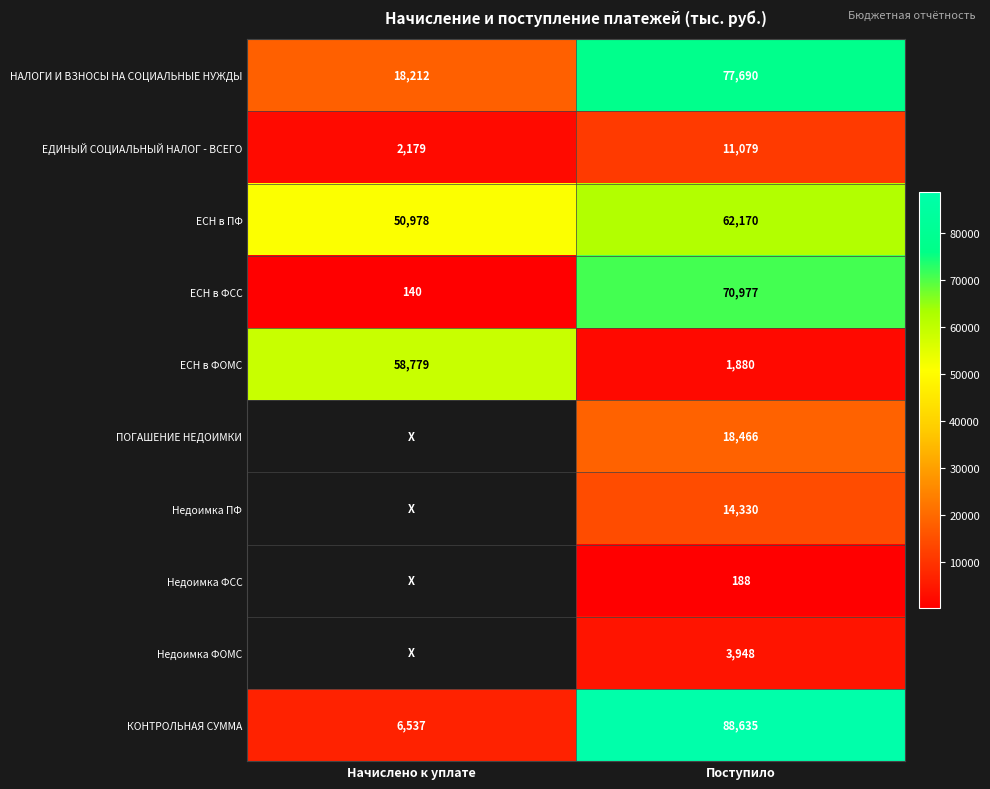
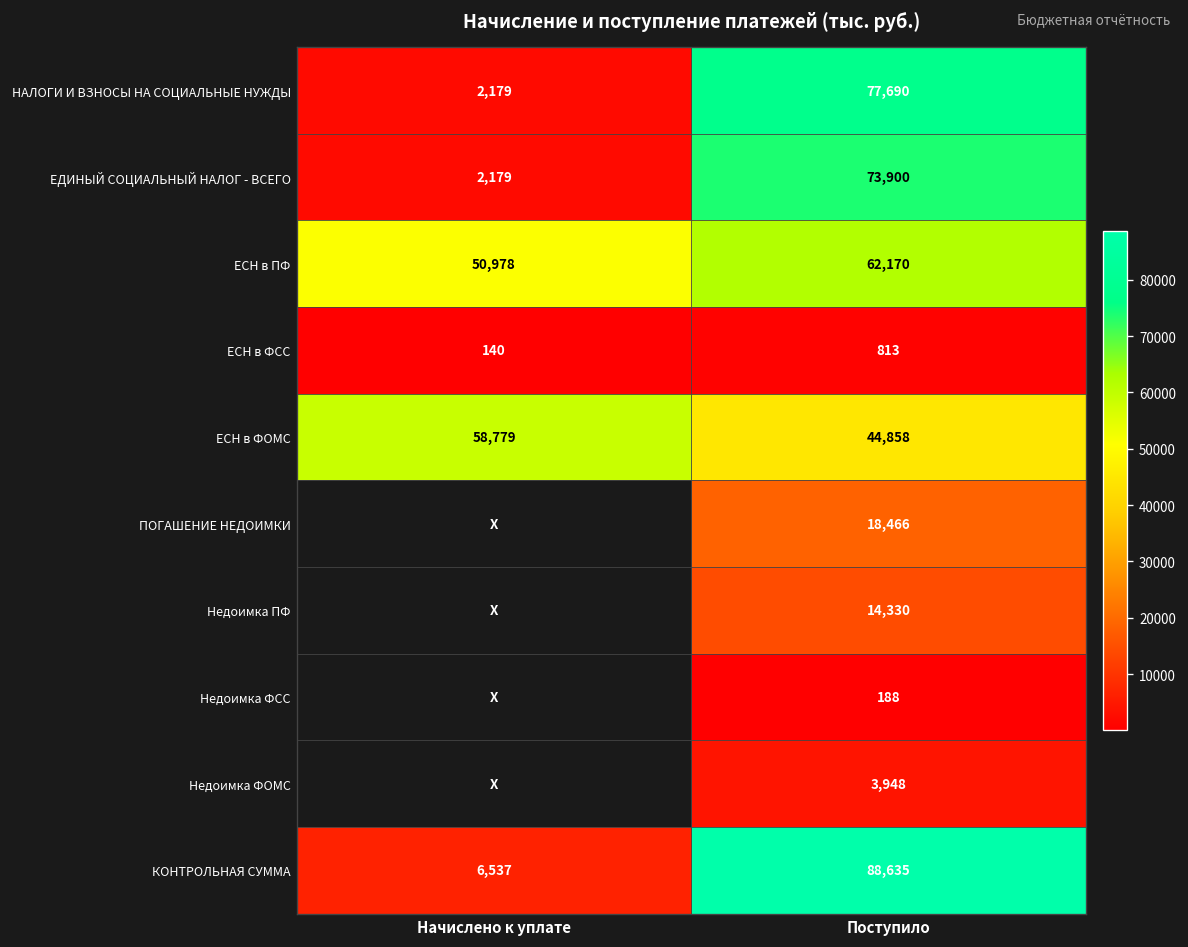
  {
    "НАЛОГИ И ВЗНОСЫ НА СОЦИАЛЬНЫЕ НУЖДЫ": {
-     "Начислено к уплате": "18,212",
+     "Начислено к уплате": "2,179",
      "Поступило": "77,690"
    },
    "ЕДИНЫЙ СОЦИАЛЬНЫЙ НАЛОГ - ВСЕГО": {
      "Начислено к уплате": "2,179",
-     "Поступило": "11,079"
+     "Поступило": "73,900"
    },
    "ЕСН в ПФ": {
      "Начислено к уплате": "50,978",
      "Поступило": "62,170"
    },
    "ЕСН в ФСС": {
      "Начислено к уплате": "140",
-     "Поступило": "70,977"
+     "Поступило": "813"
    },
    "ЕСН в ФОМС": {
      "Начислено к уплате": "58,779",
-     "Поступило": "1,880"
+     "Поступило": "44,858"
    },
    "ПОГАШЕНИЕ НЕДОИМКИ": {
      "Поступило": "18,466"
    },
    "Недоимка ПФ": {
      "Поступило": "14,330"
    },
    "Недоимка ФСС": {
      "Поступило": "188"
    },
    "Недоимка ФОМС": {
      "Поступило": "3,948"
    },
    "КОНТРОЛЬНАЯ СУММА": {
      "Начислено к уплате": "6,537",
      "Поступило": "88,635"
    }
  }
